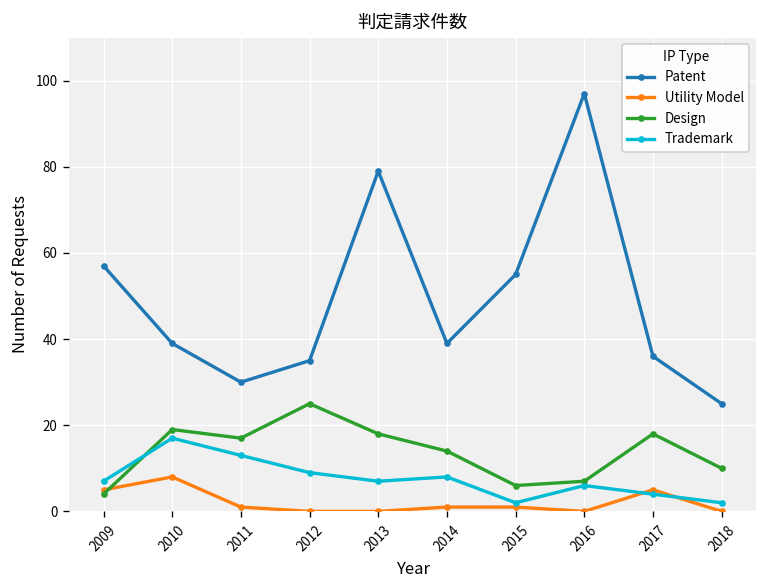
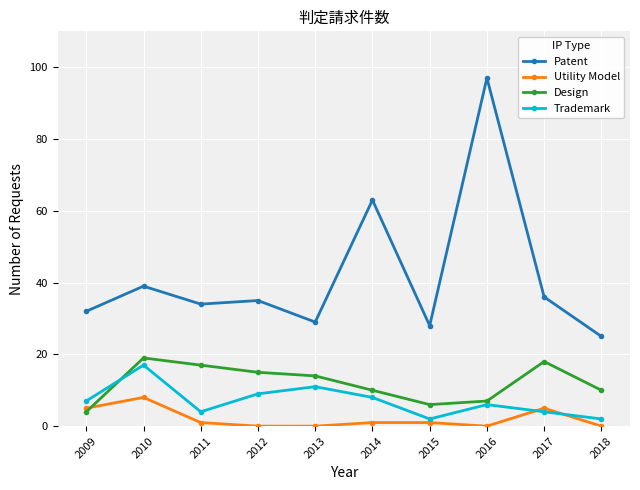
  {
    "Patent": {
-     "2009": 57,
+     "2009": 32,
      "2010": 39,
-     "2011": 30,
+     "2011": 34,
      "2012": 35,
-     "2013": 79,
-     "2014": 39,
-     "2015": 55,
+     "2013": 29,
+     "2014": 63,
+     "2015": 28,
      "2016": 97,
      "2017": 36,
      "2018": 25
    },
    "Utility Model": {
      "2009": 5,
      "2010": 8,
      "2011": 1,
      "2012": 0,
      "2013": 0,
      "2014": 1,
      "2015": 1,
      "2016": 0,
      "2017": 5,
      "2018": 0
    },
    "Design": {
      "2009": 4,
      "2010": 19,
      "2011": 17,
-     "2012": 25,
-     "2013": 18,
-     "2014": 14,
+     "2012": 15,
+     "2013": 14,
+     "2014": 10,
      "2015": 6,
      "2016": 7,
      "2017": 18,
      "2018": 10
    },
    "Trademark": {
      "2009": 7,
      "2010": 17,
-     "2011": 13,
+     "2011": 4,
      "2012": 9,
-     "2013": 7,
+     "2013": 11,
      "2014": 8,
      "2015": 2,
      "2016": 6,
      "2017": 4,
      "2018": 2
    }
  }
